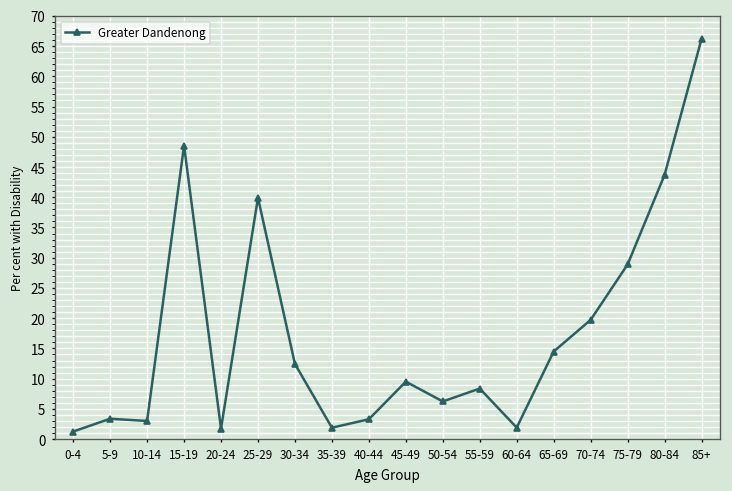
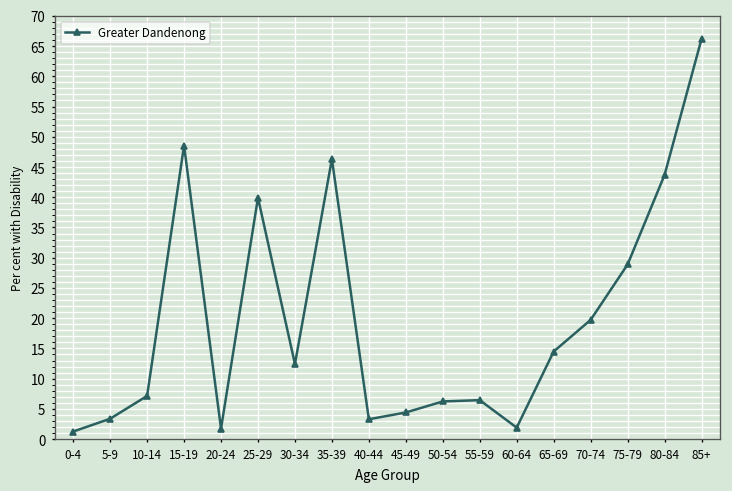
  {
    "0-4": 1,
    "5-9": 3,
-   "10-14": 3,
+   "10-14": 7,
    "15-19": 49,
    "20-24": 2,
    "25-29": 40,
    "30-34": 12,
-   "35-39": 2,
+   "35-39": 46,
    "40-44": 3,
-   "45-49": 10,
+   "45-49": 4,
    "50-54": 6,
-   "55-59": 8,
+   "55-59": 6,
    "60-64": 2,
    "65-69": 14,
    "70-74": 20,
    "75-79": 29,
    "80-84": 44,
    "85+": 66
  }
